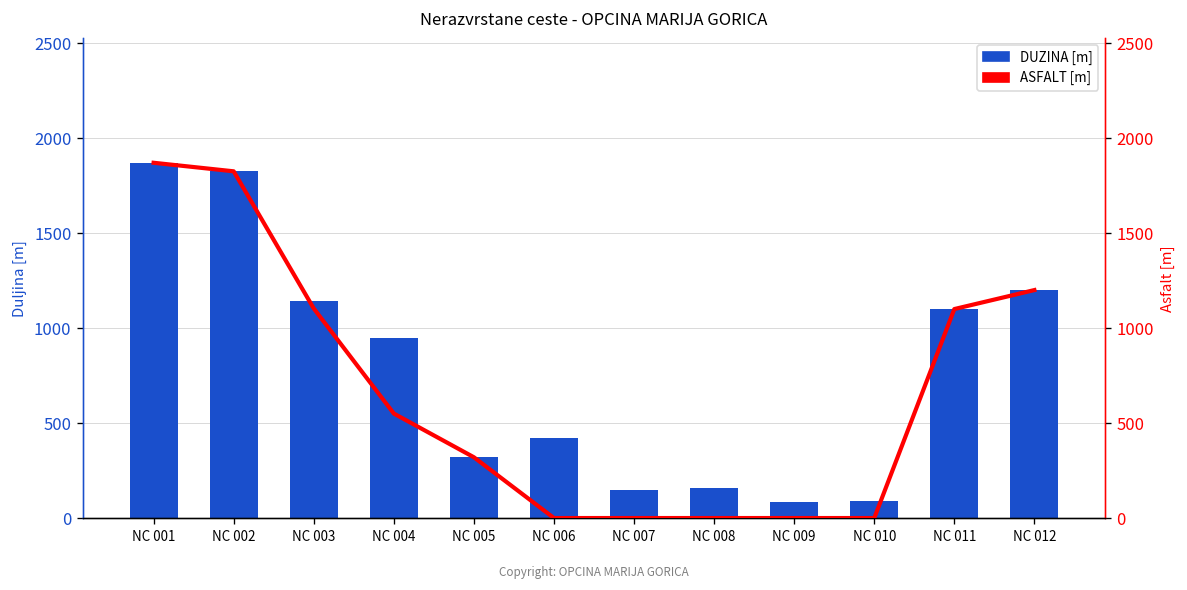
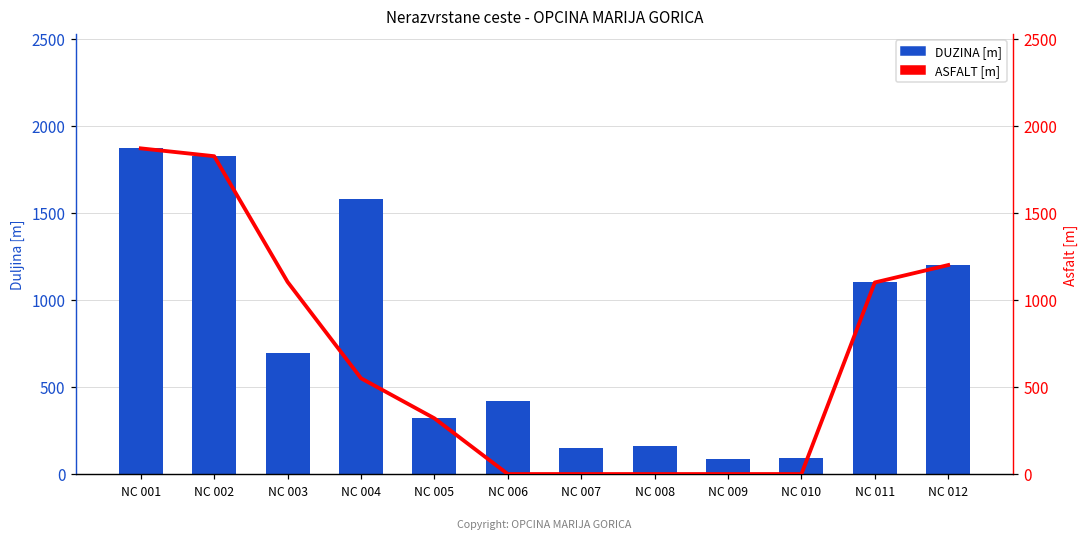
  {
    "DUZINA [m]": {
      "NC 001": 1870,
      "NC 002": 1830,
-     "NC 003": 1140,
-     "NC 004": 950,
+     "NC 003": 690,
+     "NC 004": 1580,
      "NC 005": 320,
      "NC 006": 420,
      "NC 007": 150,
      "NC 008": 160,
      "NC 009": 80,
      "NC 010": 90,
      "NC 011": 1100,
      "NC 012": 1200
    },
    "ASFALT [m]": {
      "NC 001": 1870,
      "NC 002": 1830,
      "NC 003": 1100,
      "NC 004": 550,
      "NC 005": 320,
      "NC 006": 0,
      "NC 007": 0,
      "NC 008": 0,
      "NC 009": 0,
      "NC 010": 0,
      "NC 011": 1100,
      "NC 012": 1200
    }
  }
